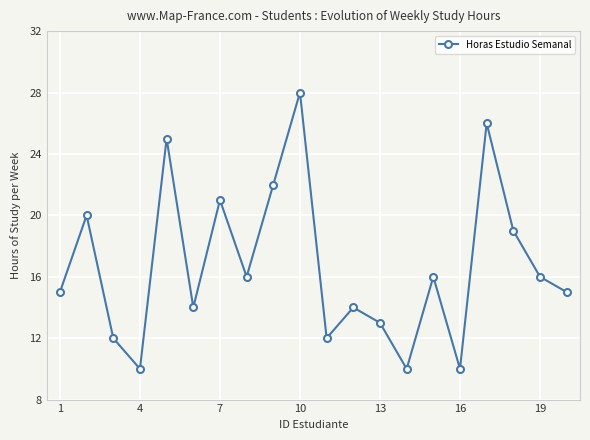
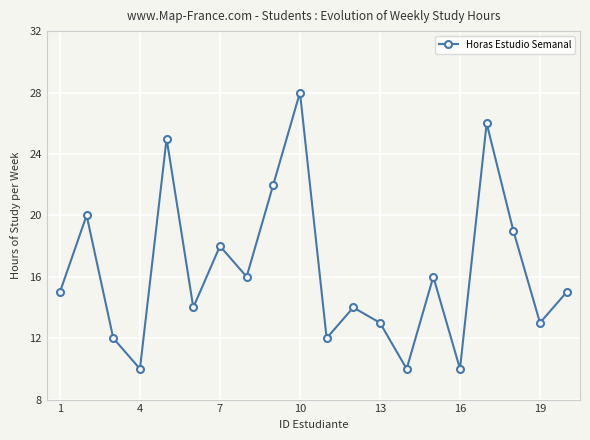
  {
    "1": 15,
    "4": 10,
-   "7": 21,
+   "7": 18,
    "10": 28,
    "13": 13,
    "16": 10,
-   "19": 16
+   "19": 13
  }
